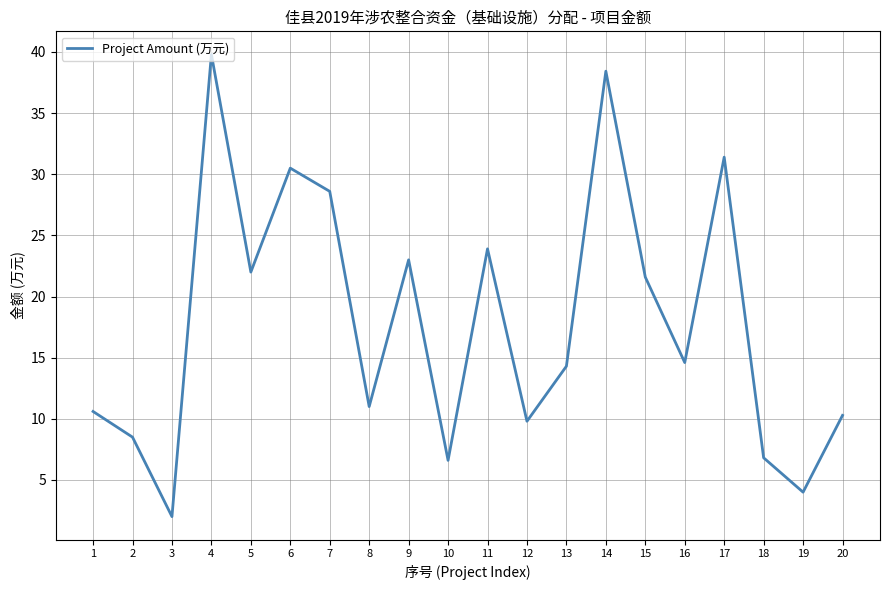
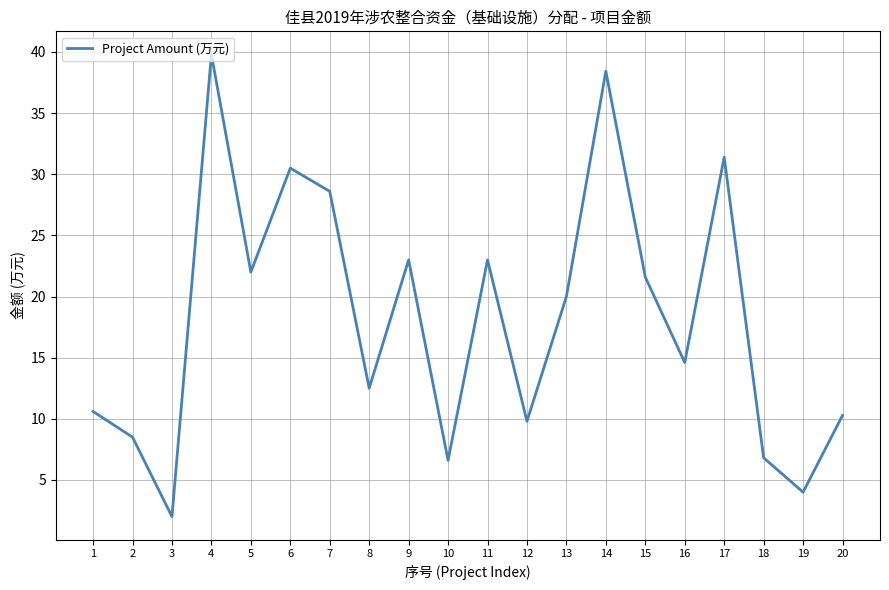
  {
    "1": 10.6,
    "2": 8.5,
    "3": 2.0,
    "5": 22.0,
    "6": 30.5,
    "7": 28.6,
-   "8": 11.0,
+   "8": 12.5,
    "9": 23.0,
    "10": 6.6,
-   "11": 23.9,
+   "11": 23.0,
    "12": 9.8,
-   "13": 14.3,
+   "13": 20.0,
    "14": 38.4,
    "15": 21.6,
    "16": 14.6,
    "17": 31.4,
    "18": 6.8,
    "19": 4.0,
    "20": 10.3
  }
